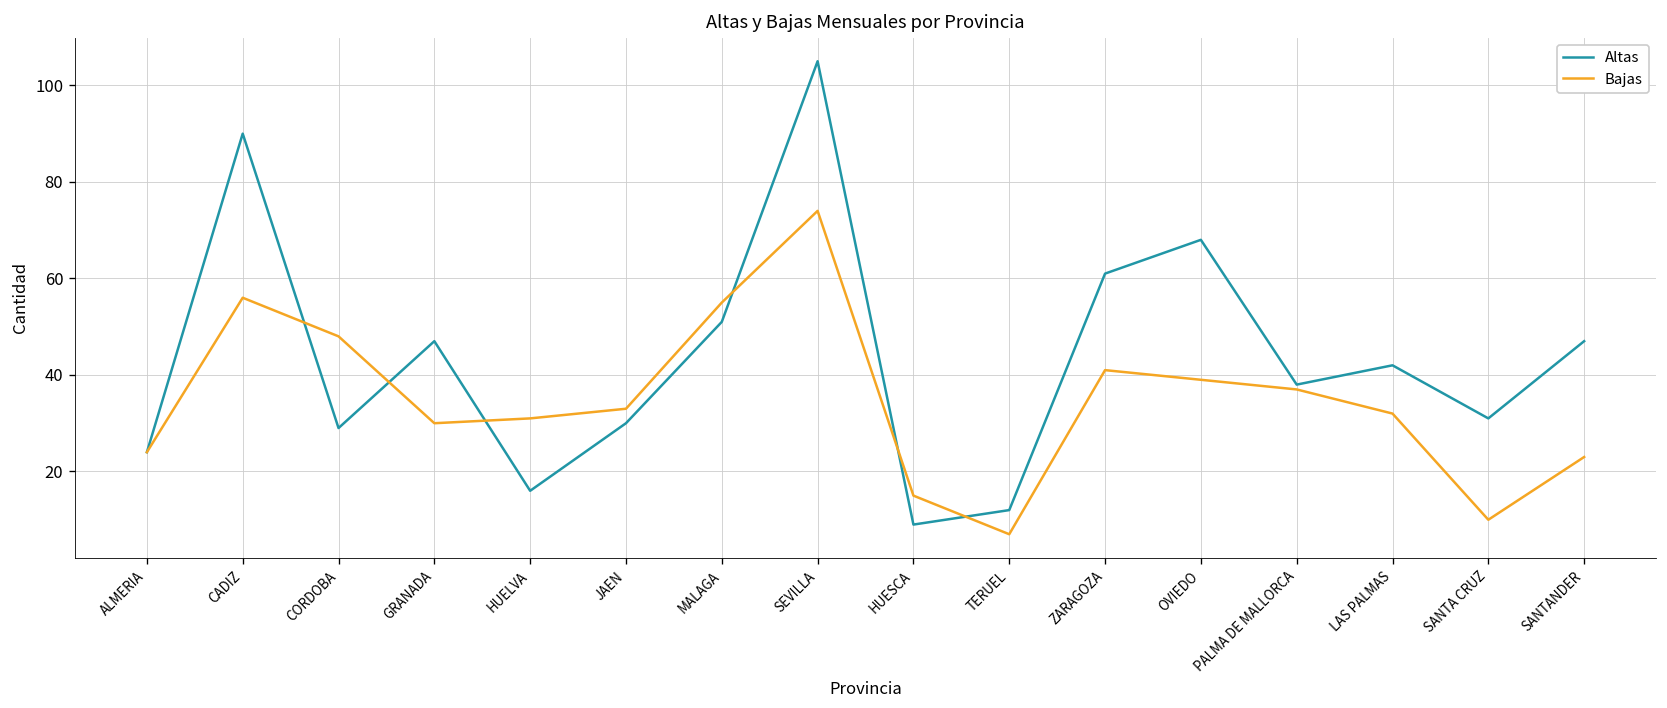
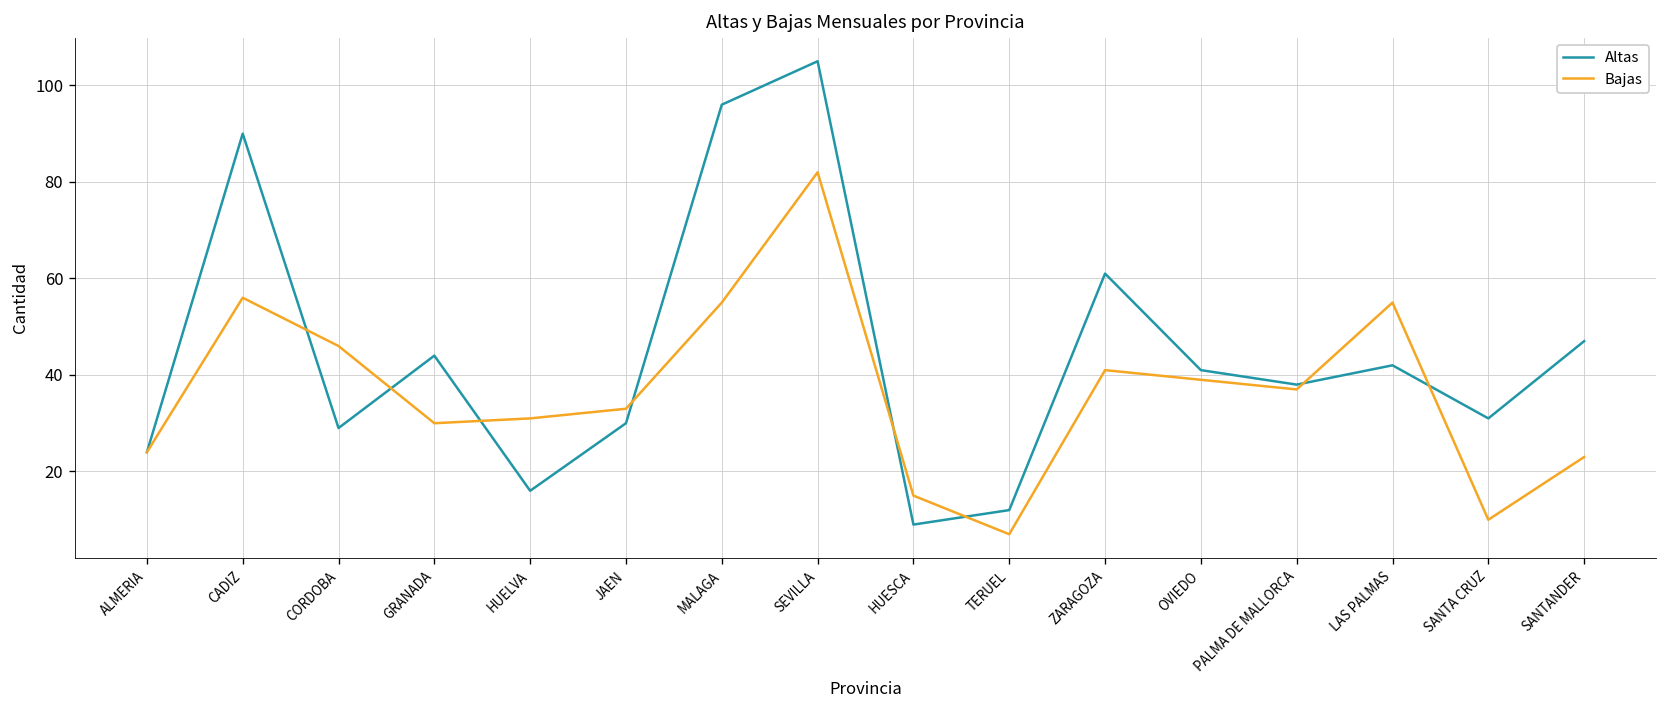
  {
    "Altas": {
      "CADIZ": 90,
      "CORDOBA": 29,
-     "GRANADA": 47,
+     "GRANADA": 44,
      "HUELVA": 16,
      "JAEN": 30,
-     "MALAGA": 51,
+     "MALAGA": 96,
      "SEVILLA": 105,
      "HUESCA": 9,
      "TERUEL": 12,
      "ZARAGOZA": 61,
-     "OVIEDO": 68,
+     "OVIEDO": 41,
      "PALMA DE MALLORCA": 38,
      "LAS PALMAS": 42,
      "SANTA CRUZ": 31,
      "SANTANDER": 47
    },
    "Bajas": {
      "CADIZ": 56,
-     "CORDOBA": 48,
+     "CORDOBA": 46,
      "GRANADA": 30,
      "HUELVA": 31,
      "JAEN": 33,
      "MALAGA": 55,
-     "SEVILLA": 74,
+     "SEVILLA": 82,
      "HUESCA": 15,
      "TERUEL": 7,
      "ZARAGOZA": 41,
      "OVIEDO": 39,
      "PALMA DE MALLORCA": 37,
-     "LAS PALMAS": 32,
+     "LAS PALMAS": 55,
      "SANTA CRUZ": 10,
      "SANTANDER": 23
    }
  }
